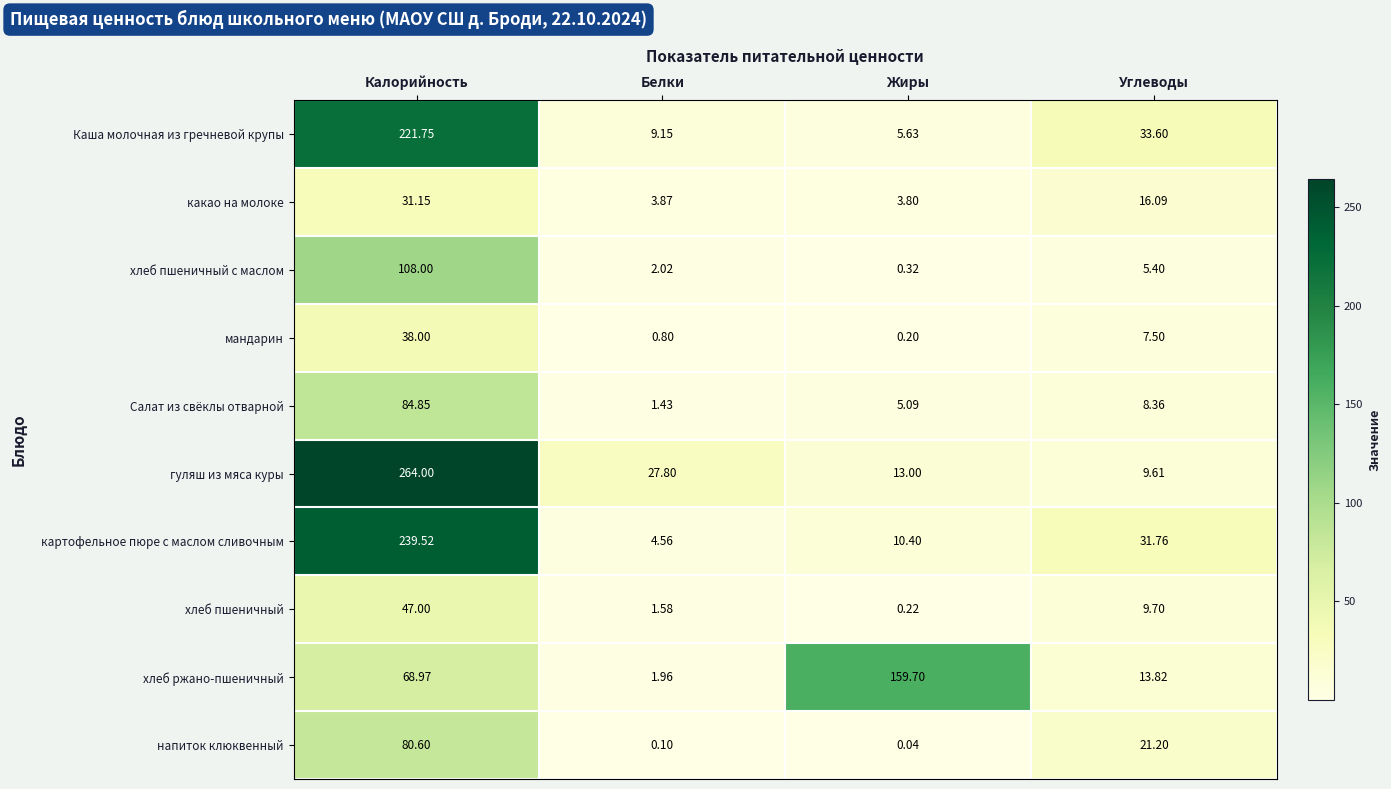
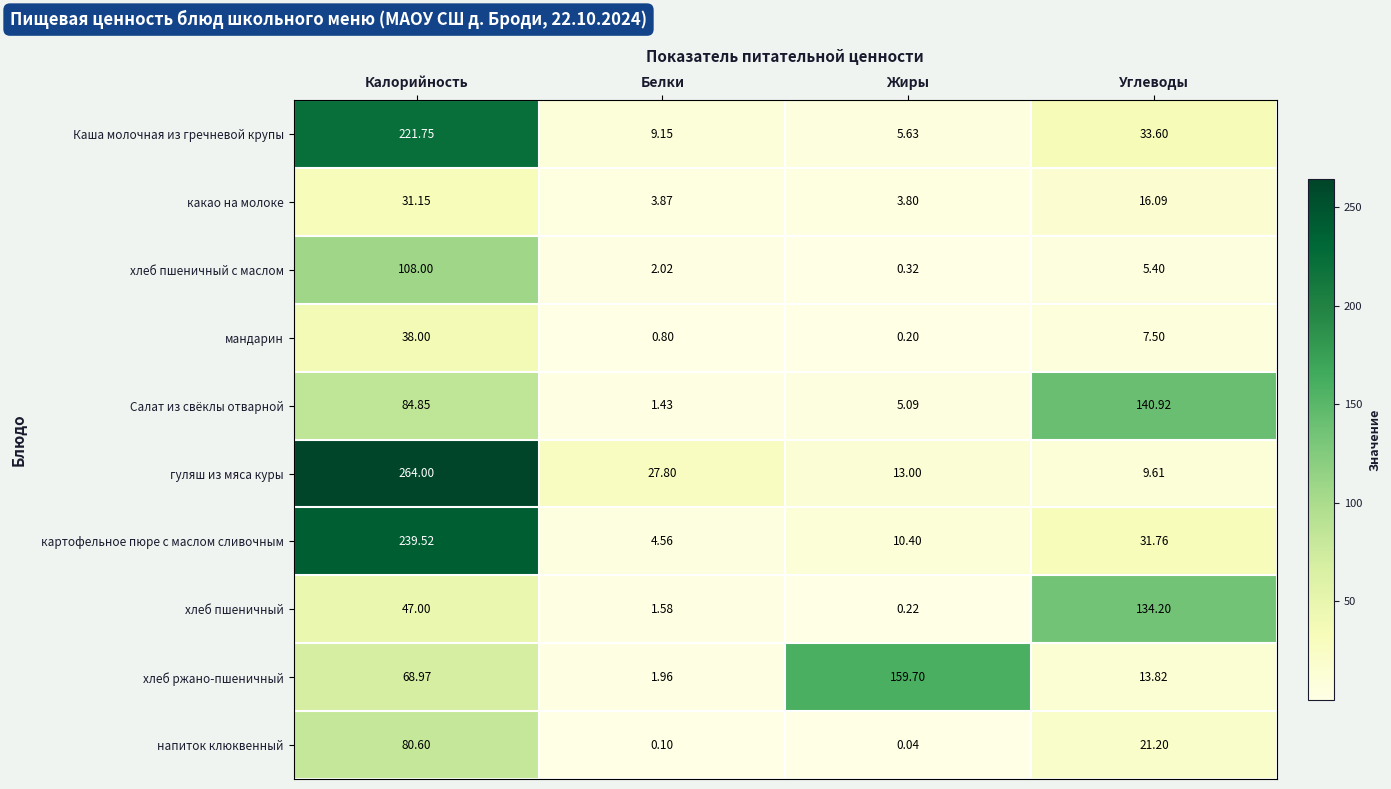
  {
    "Каша молочная из гречневой крупы": {
      "Калорийность": 221.75,
      "Белки": 9.15,
      "Жиры": 5.63,
      "Углеводы": 33.60
    },
    "какао на молоке": {
      "Калорийность": 31.15,
      "Белки": 3.87,
      "Жиры": 3.80,
      "Углеводы": 16.09
    },
    "хлеб пшеничный с маслом": {
      "Калорийность": 108.00,
      "Белки": 2.02,
      "Жиры": 0.32,
      "Углеводы": 5.40
    },
    "мандарин": {
      "Калорийность": 38.00,
      "Белки": 0.80,
      "Жиры": 0.20,
      "Углеводы": 7.50
    },
    "Салат из свёклы отварной": {
      "Калорийность": 84.85,
      "Белки": 1.43,
      "Жиры": 5.09,
-     "Углеводы": 8.36
+     "Углеводы": 140.92
    },
    "гуляш из мяса куры": {
      "Калорийность": 264.00,
      "Белки": 27.80,
      "Жиры": 13.00,
      "Углеводы": 9.61
    },
    "картофельное пюре с маслом сливочным": {
      "Калорийность": 239.52,
      "Белки": 4.56,
      "Жиры": 10.40,
      "Углеводы": 31.76
    },
    "хлеб пшеничный": {
      "Калорийность": 47.00,
      "Белки": 1.58,
      "Жиры": 0.22,
-     "Углеводы": 9.70
+     "Углеводы": 134.20
    },
    "хлеб ржано-пшеничный": {
      "Калорийность": 68.97,
      "Белки": 1.96,
      "Жиры": 159.70,
      "Углеводы": 13.82
    },
    "напиток клюквенный": {
      "Калорийность": 80.60,
      "Белки": 0.10,
      "Жиры": 0.04,
      "Углеводы": 21.20
    }
  }
